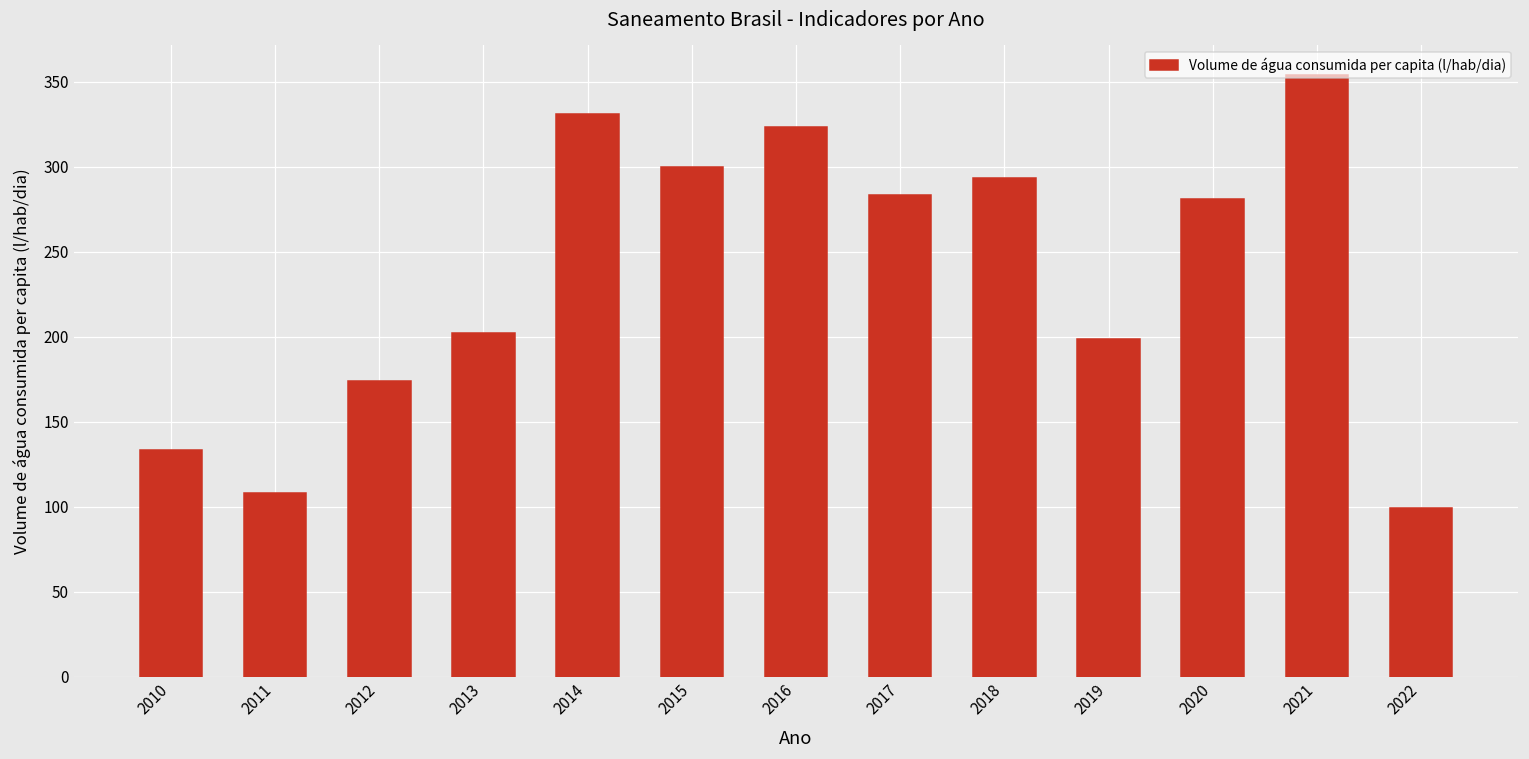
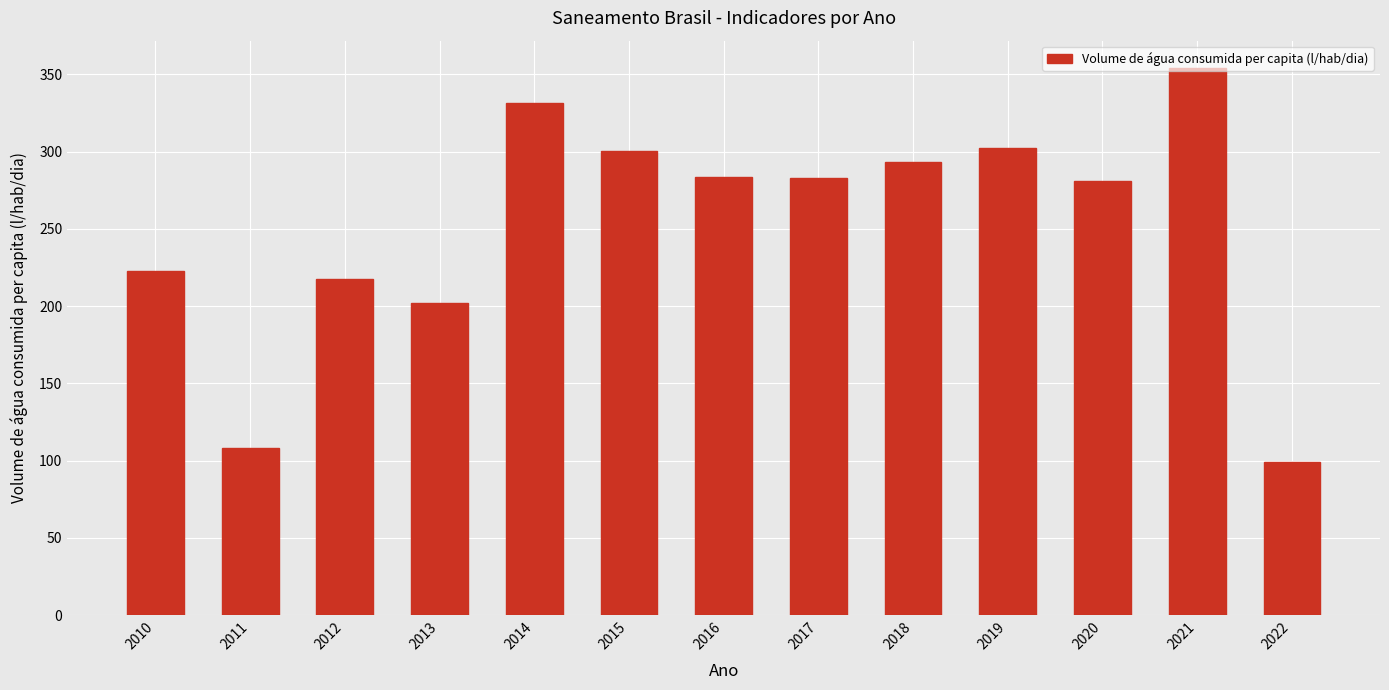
  {
-   "2010": 134,
+   "2010": 223,
    "2011": 108,
-   "2012": 174,
+   "2012": 218,
    "2013": 202,
    "2014": 331,
    "2015": 300,
-   "2016": 323,
+   "2016": 283,
    "2017": 283,
    "2018": 293,
-   "2019": 199,
+   "2019": 302,
    "2020": 281,
    "2022": 99
  }
